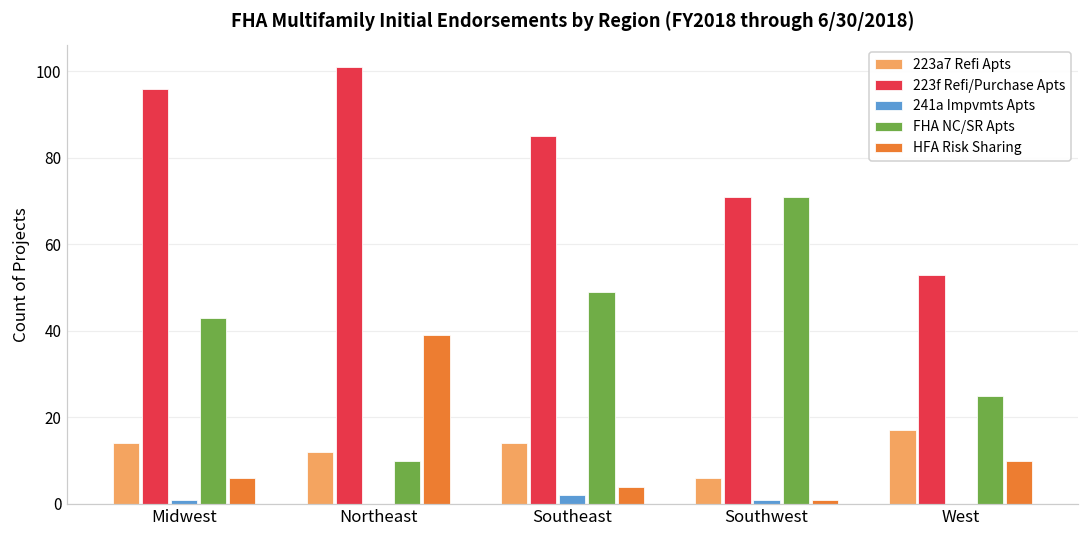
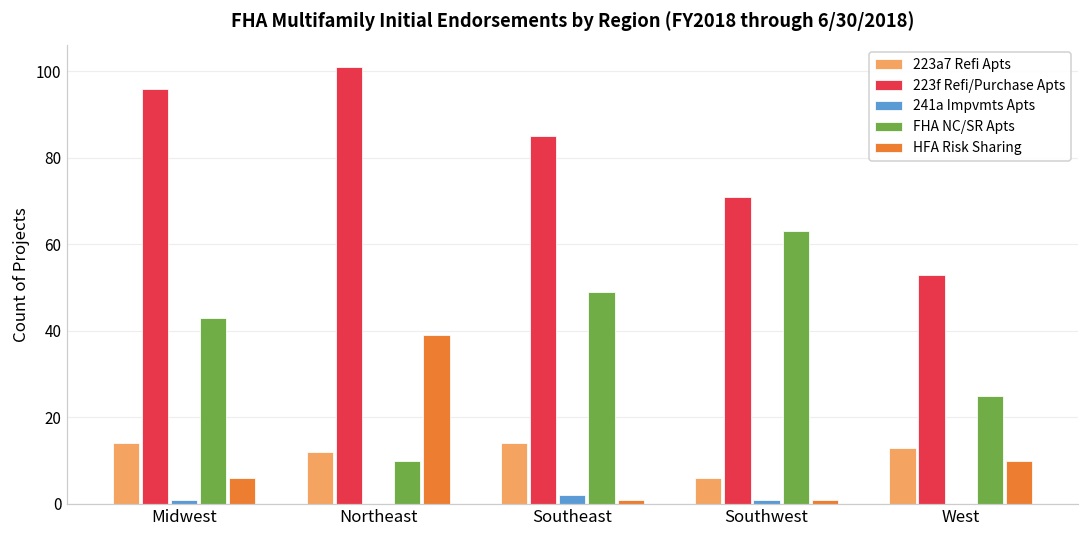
  {
    "223a7 Refi Apts": {
      "Midwest": 14,
      "Northeast": 12,
      "Southeast": 14,
      "Southwest": 6,
-     "West": 17
+     "West": 13
    },
    "223f Refi/Purchase Apts": {
      "Midwest": 96,
      "Northeast": 101,
      "Southeast": 85,
      "Southwest": 71,
      "West": 53
    },
    "241a Impvmts Apts": {
      "Midwest": 1,
      "Northeast": 0,
      "Southeast": 2,
      "Southwest": 1,
      "West": 0
    },
    "FHA NC/SR Apts": {
      "Midwest": 43,
      "Northeast": 10,
      "Southeast": 49,
-     "Southwest": 71,
+     "Southwest": 63,
      "West": 25
    },
    "HFA Risk Sharing": {
      "Midwest": 6,
      "Northeast": 39,
-     "Southeast": 4,
+     "Southeast": 1,
      "Southwest": 1,
      "West": 10
    }
  }
